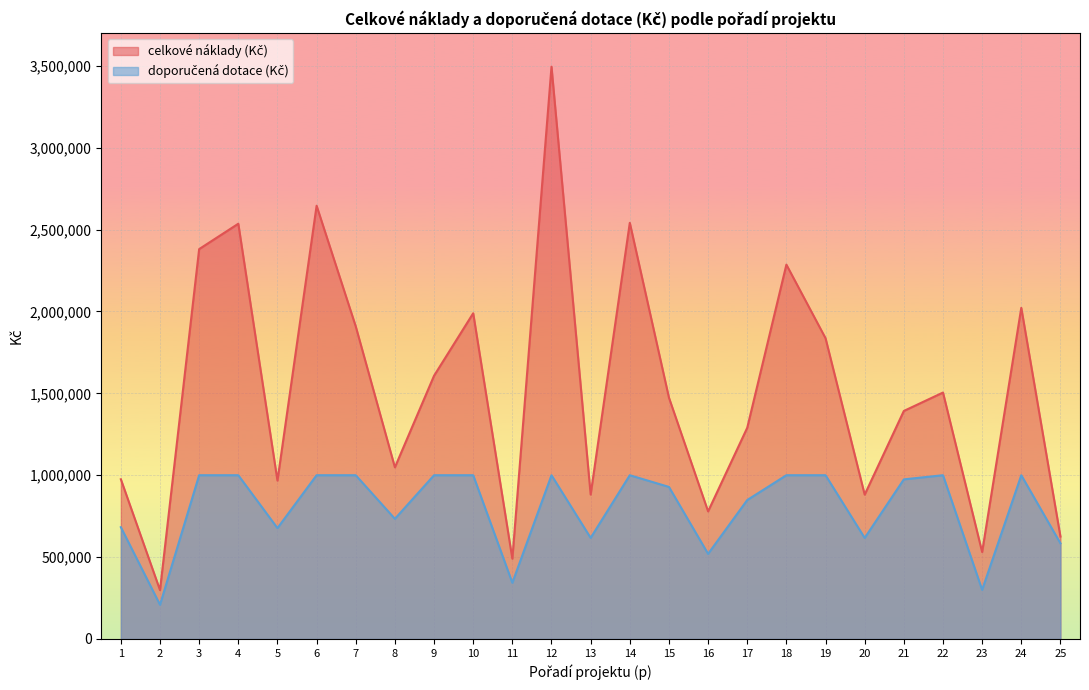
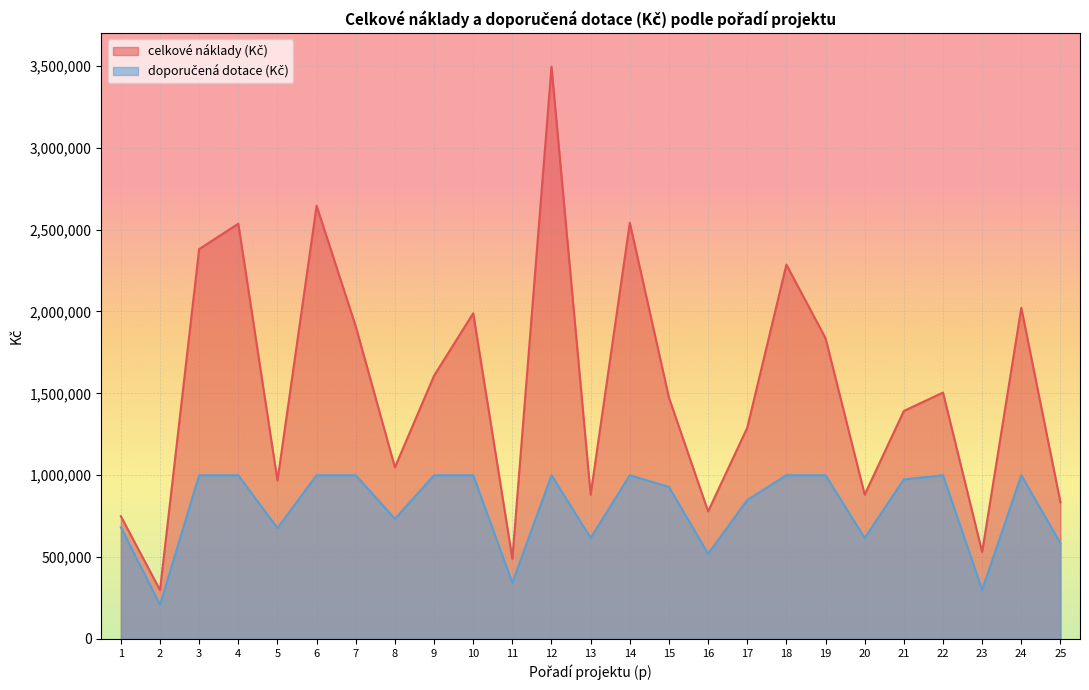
  {
    "celkové náklady (Kč)": {
-     "1": "980,000",
+     "1": "750,000",
      "2": "300,000",
      "3": "2,380,000",
      "4": "2,540,000",
      "5": "970,000",
      "6": "2,650,000",
      "7": "1,910,000",
      "8": "1,050,000",
      "9": "1,610,000",
      "10": "1,990,000",
      "11": "490,000",
      "12": "3,490,000",
      "13": "880,000",
      "14": "2,540,000",
      "15": "1,470,000",
      "16": "780,000",
      "17": "1,290,000",
      "18": "2,290,000",
      "19": "1,840,000",
      "20": "880,000",
      "21": "1,390,000",
      "22": "1,500,000",
      "23": "530,000",
      "24": "2,020,000",
-     "25": "630,000"
+     "25": "830,000"
    },
    "doporučená dotace (Kč)": {
      "1": "680,000",
      "2": "210,000",
      "3": "1,000,000",
      "4": "1,000,000",
      "5": "680,000",
      "6": "1,000,000",
      "7": "1,000,000",
      "8": "730,000",
      "9": "1,000,000",
      "10": "1,000,000",
      "11": "340,000",
      "12": "1,000,000",
      "13": "620,000",
      "14": "1,000,000",
      "15": "930,000",
      "16": "520,000",
      "17": "850,000",
      "18": "1,000,000",
      "19": "1,000,000",
      "20": "620,000",
      "21": "970,000",
      "22": "1,000,000",
      "23": "300,000",
      "24": "1,000,000",
      "25": "580,000"
    }
  }
